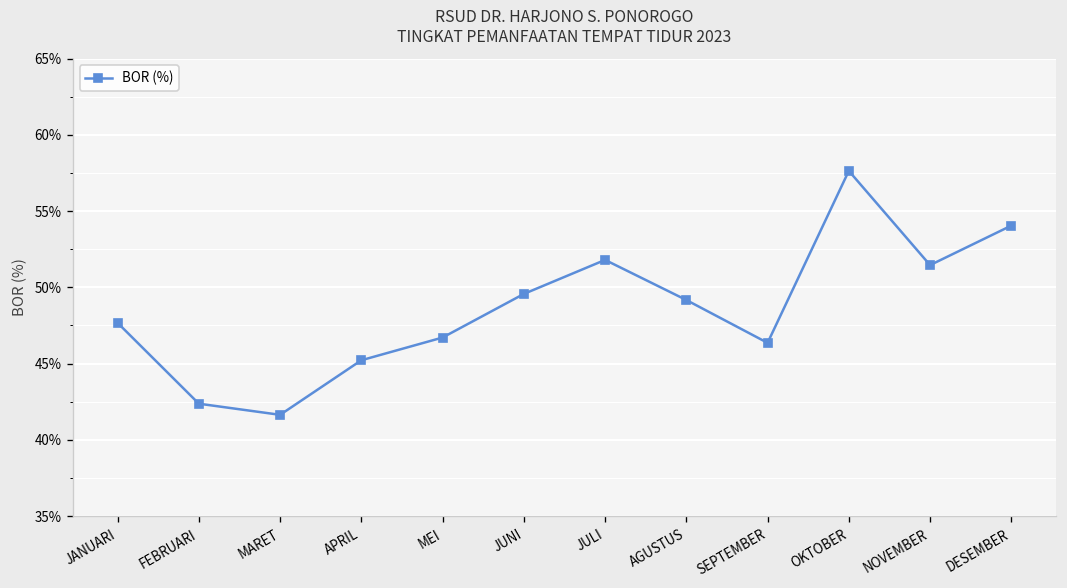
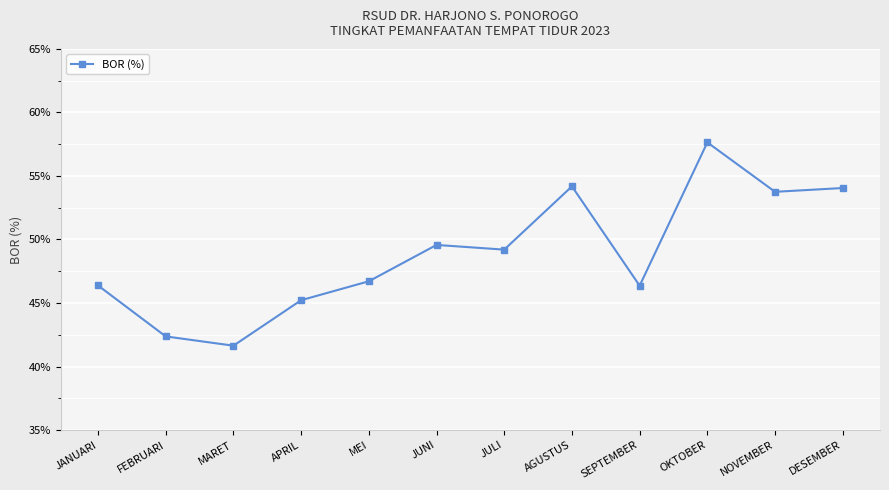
  {
-   "JANUARI": "47.7%",
+   "JANUARI": "46.4%",
    "FEBRUARI": "42.4%",
    "MARET": "41.6%",
    "APRIL": "45.2%",
    "MEI": "46.7%",
    "JUNI": "49.6%",
-   "JULI": "51.8%",
-   "AGUSTUS": "49.2%",
+   "JULI": "49.2%",
+   "AGUSTUS": "54.2%",
    "SEPTEMBER": "46.4%",
    "OKTOBER": "57.6%",
-   "NOVEMBER": "51.5%",
+   "NOVEMBER": "53.8%",
    "DESEMBER": "54.1%"
  }
